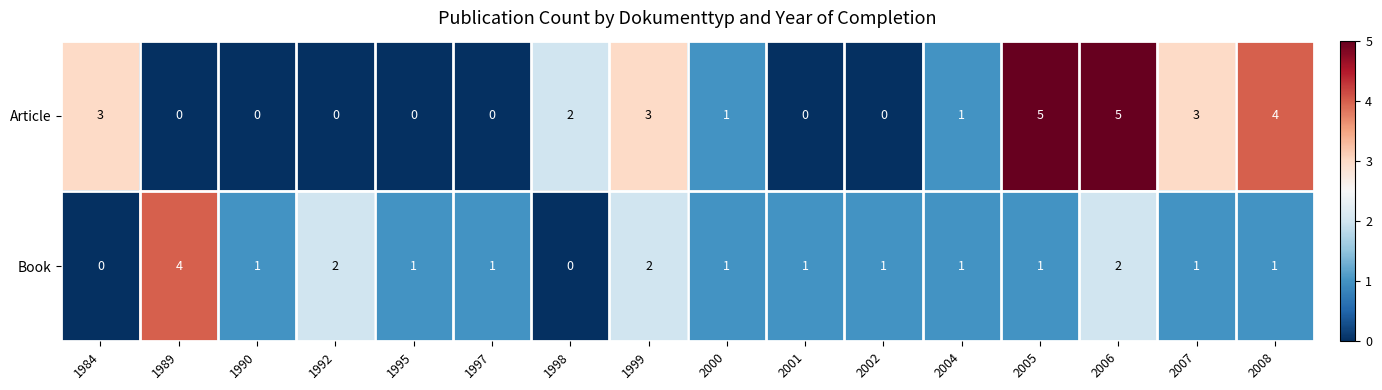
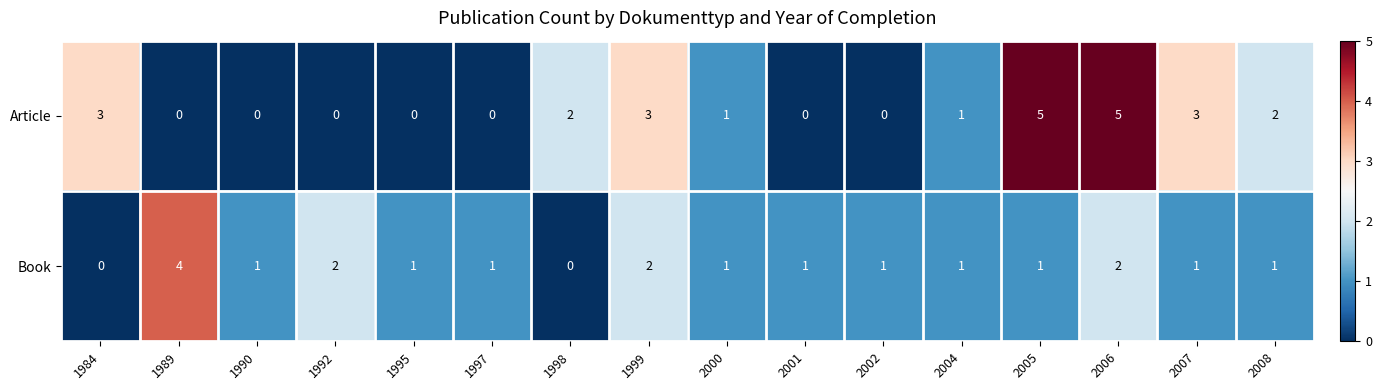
  {
    "Article": {
      "1984": 3,
      "1989": 0,
      "1990": 0,
      "1992": 0,
      "1995": 0,
      "1997": 0,
      "1998": 2,
      "1999": 3,
      "2000": 1,
      "2001": 0,
      "2002": 0,
      "2004": 1,
      "2005": 5,
      "2006": 5,
      "2007": 3,
-     "2008": 4
+     "2008": 2
    },
    "Book": {
      "1984": 0,
      "1989": 4,
      "1990": 1,
      "1992": 2,
      "1995": 1,
      "1997": 1,
      "1998": 0,
      "1999": 2,
      "2000": 1,
      "2001": 1,
      "2002": 1,
      "2004": 1,
      "2005": 1,
      "2006": 2,
      "2007": 1,
      "2008": 1
    }
  }
